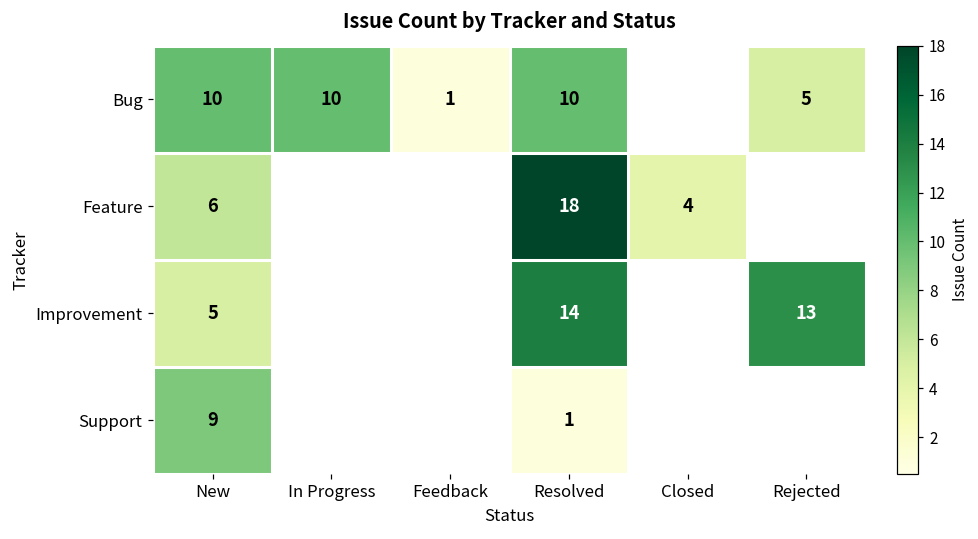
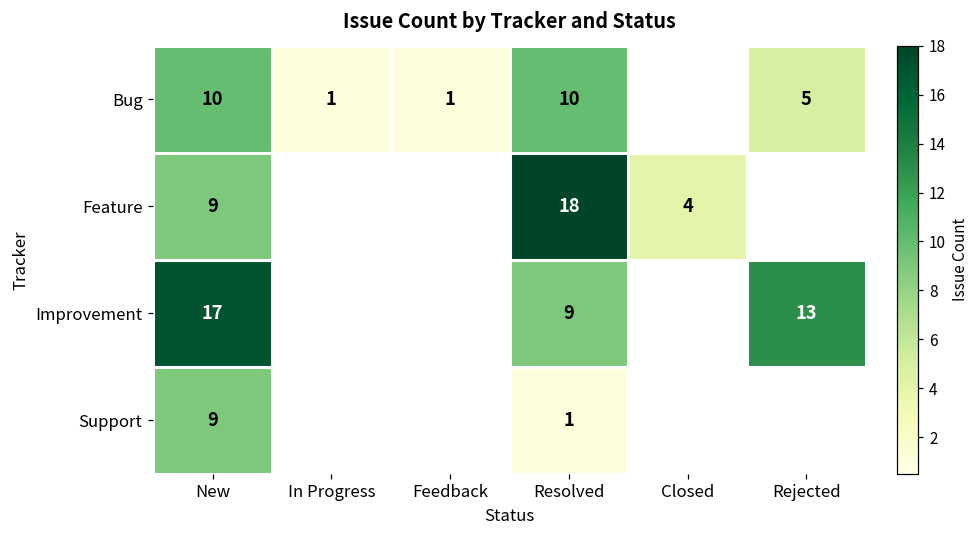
  {
    "Bug": {
      "New": 10,
-     "In Progress": 10,
+     "In Progress": 1,
      "Feedback": 1,
      "Resolved": 10,
      "Rejected": 5
    },
    "Feature": {
-     "New": 6,
+     "New": 9,
      "Resolved": 18,
      "Closed": 4
    },
    "Improvement": {
-     "New": 5,
-     "Resolved": 14,
+     "New": 17,
+     "Resolved": 9,
      "Rejected": 13
    },
    "Support": {
      "New": 9,
      "Resolved": 1
    }
  }
